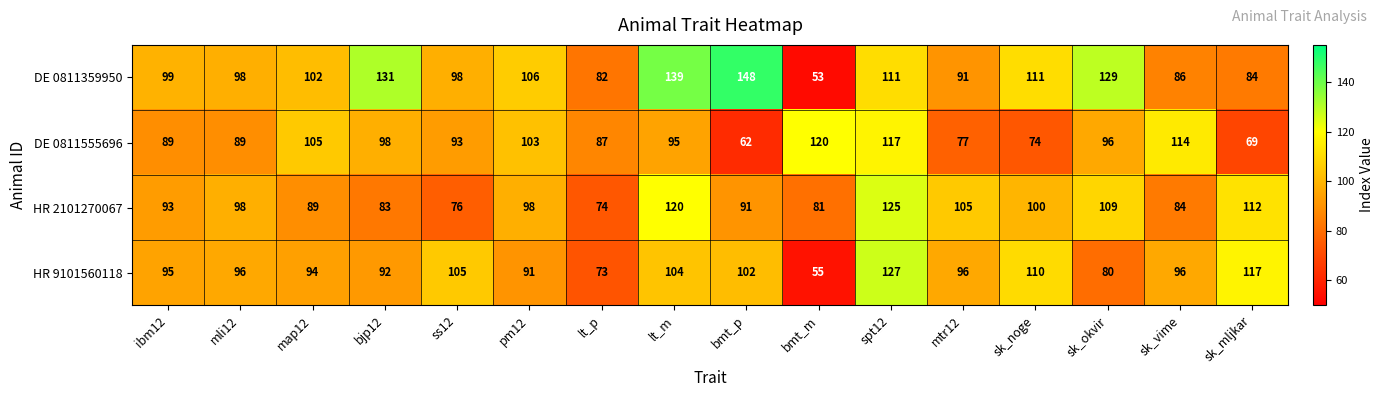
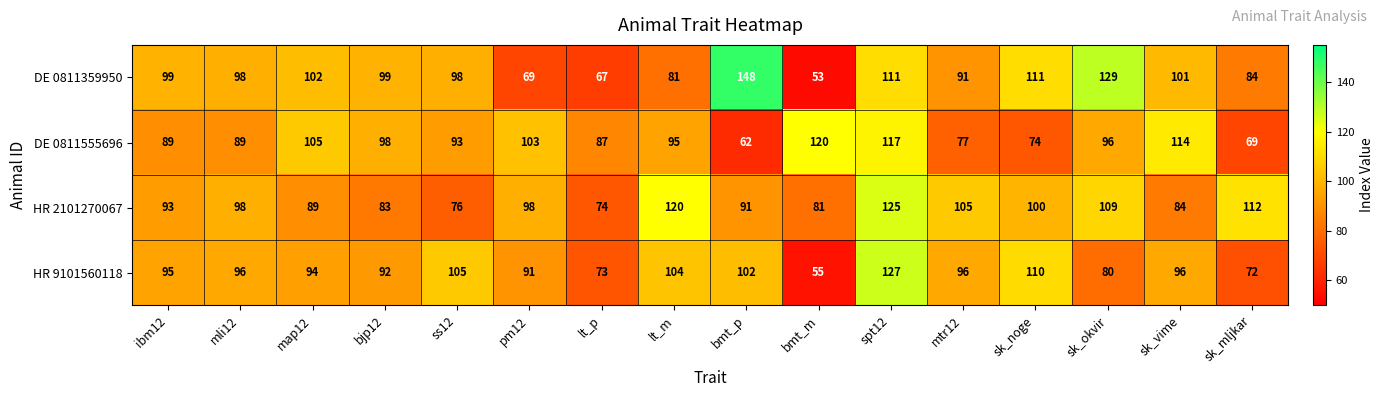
  {
    "DE 0811359950": {
      "ibm12": 99,
      "mli12": 98,
      "map12": 102,
-     "bjp12": 131,
+     "bjp12": 99,
      "ss12": 98,
-     "pm12": 106,
-     "lt_p": 82,
-     "lt_m": 139,
+     "pm12": 69,
+     "lt_p": 67,
+     "lt_m": 81,
      "bmt_p": 148,
      "bmt_m": 53,
      "spt12": 111,
      "mtr12": 91,
      "sk_noge": 111,
      "sk_okvir": 129,
-     "sk_vime": 86,
+     "sk_vime": 101,
      "sk_mljkar": 84
    },
    "DE 0811555696": {
      "ibm12": 89,
      "mli12": 89,
      "map12": 105,
      "bjp12": 98,
      "ss12": 93,
      "pm12": 103,
      "lt_p": 87,
      "lt_m": 95,
      "bmt_p": 62,
      "bmt_m": 120,
      "spt12": 117,
      "mtr12": 77,
      "sk_noge": 74,
      "sk_okvir": 96,
      "sk_vime": 114,
      "sk_mljkar": 69
    },
    "HR 2101270067": {
      "ibm12": 93,
      "mli12": 98,
      "map12": 89,
      "bjp12": 83,
      "ss12": 76,
      "pm12": 98,
      "lt_p": 74,
      "lt_m": 120,
      "bmt_p": 91,
      "bmt_m": 81,
      "spt12": 125,
      "mtr12": 105,
      "sk_noge": 100,
      "sk_okvir": 109,
      "sk_vime": 84,
      "sk_mljkar": 112
    },
    "HR 9101560118": {
      "ibm12": 95,
      "mli12": 96,
      "map12": 94,
      "bjp12": 92,
      "ss12": 105,
      "pm12": 91,
      "lt_p": 73,
      "lt_m": 104,
      "bmt_p": 102,
      "bmt_m": 55,
      "spt12": 127,
      "mtr12": 96,
      "sk_noge": 110,
      "sk_okvir": 80,
      "sk_vime": 96,
-     "sk_mljkar": 117
+     "sk_mljkar": 72
    }
  }
